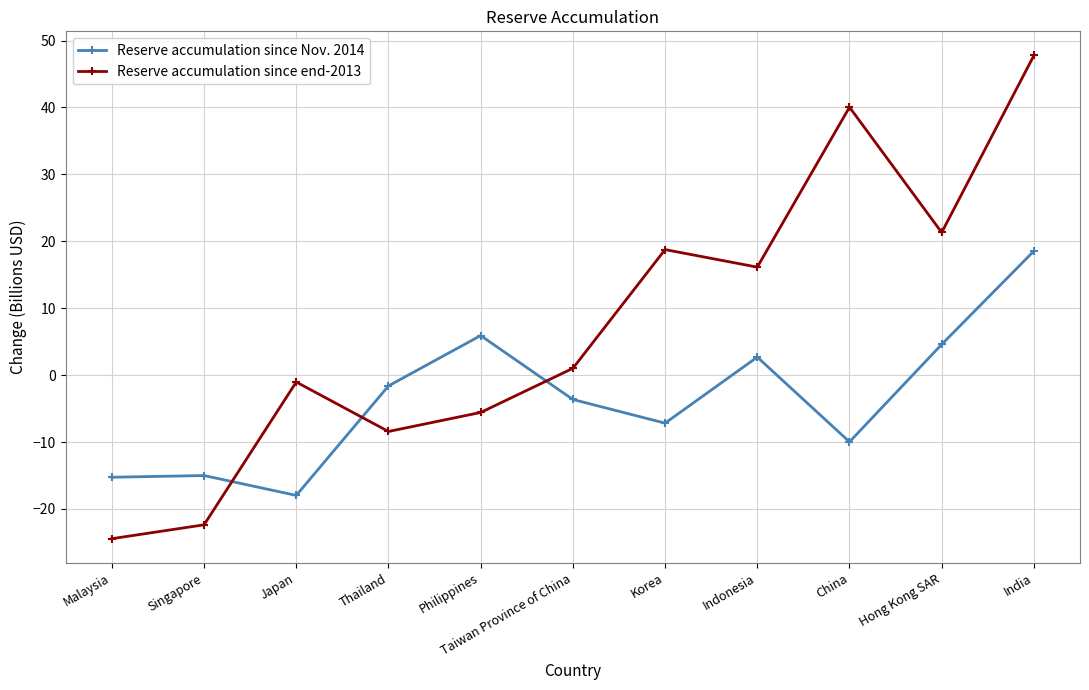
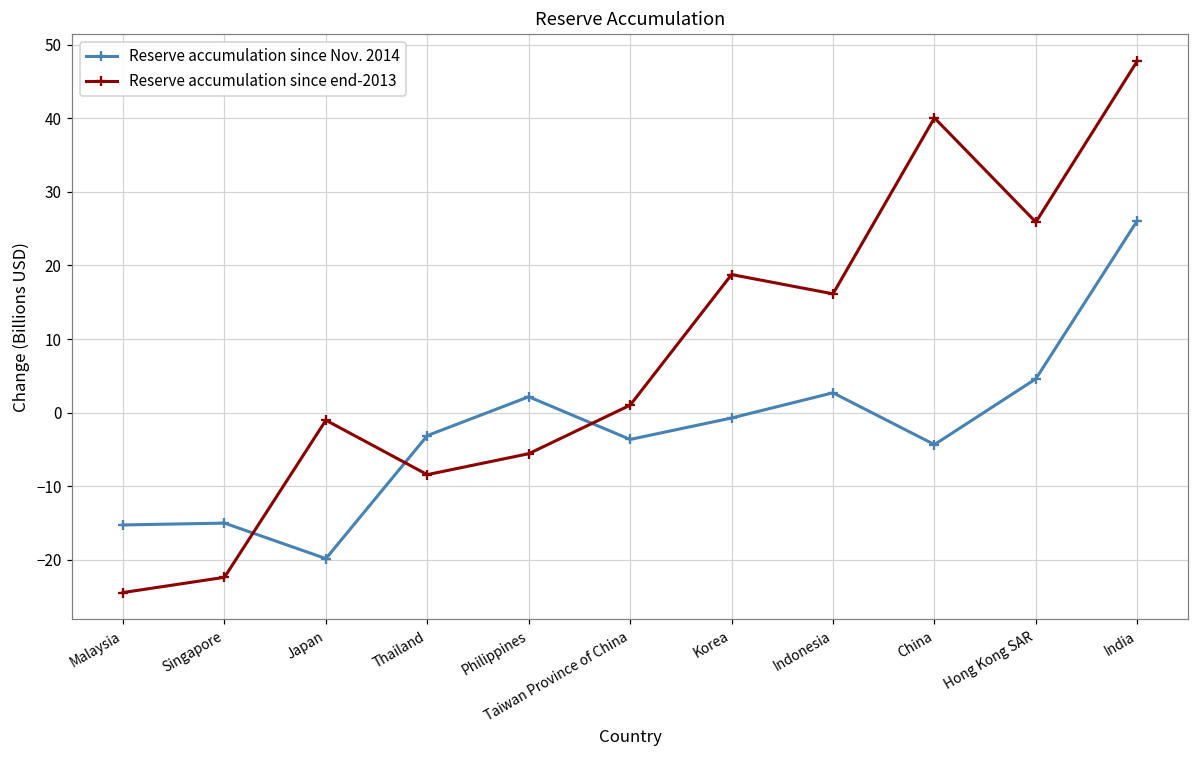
  {
    "Reserve accumulation since Nov. 2014": {
      "Malaysia": -15,
      "Singapore": -15,
-     "Japan": -18,
-     "Thailand": -2,
-     "Philippines": 6,
+     "Japan": -20,
+     "Thailand": -3,
+     "Philippines": 2,
      "Taiwan Province of China": -4,
-     "Korea": -7,
+     "Korea": -1,
      "Indonesia": 3,
-     "China": -10,
+     "China": -4,
      "Hong Kong SAR": 5,
-     "India": 19
+     "India": 26
    },
    "Reserve accumulation since end-2013": {
      "Malaysia": -24,
      "Singapore": -22,
      "Japan": -1,
      "Thailand": -8,
      "Philippines": -6,
      "Taiwan Province of China": 1,
      "Korea": 19,
      "Indonesia": 16,
      "China": 40,
-     "Hong Kong SAR": 21,
+     "Hong Kong SAR": 26,
      "India": 48
    }
  }
